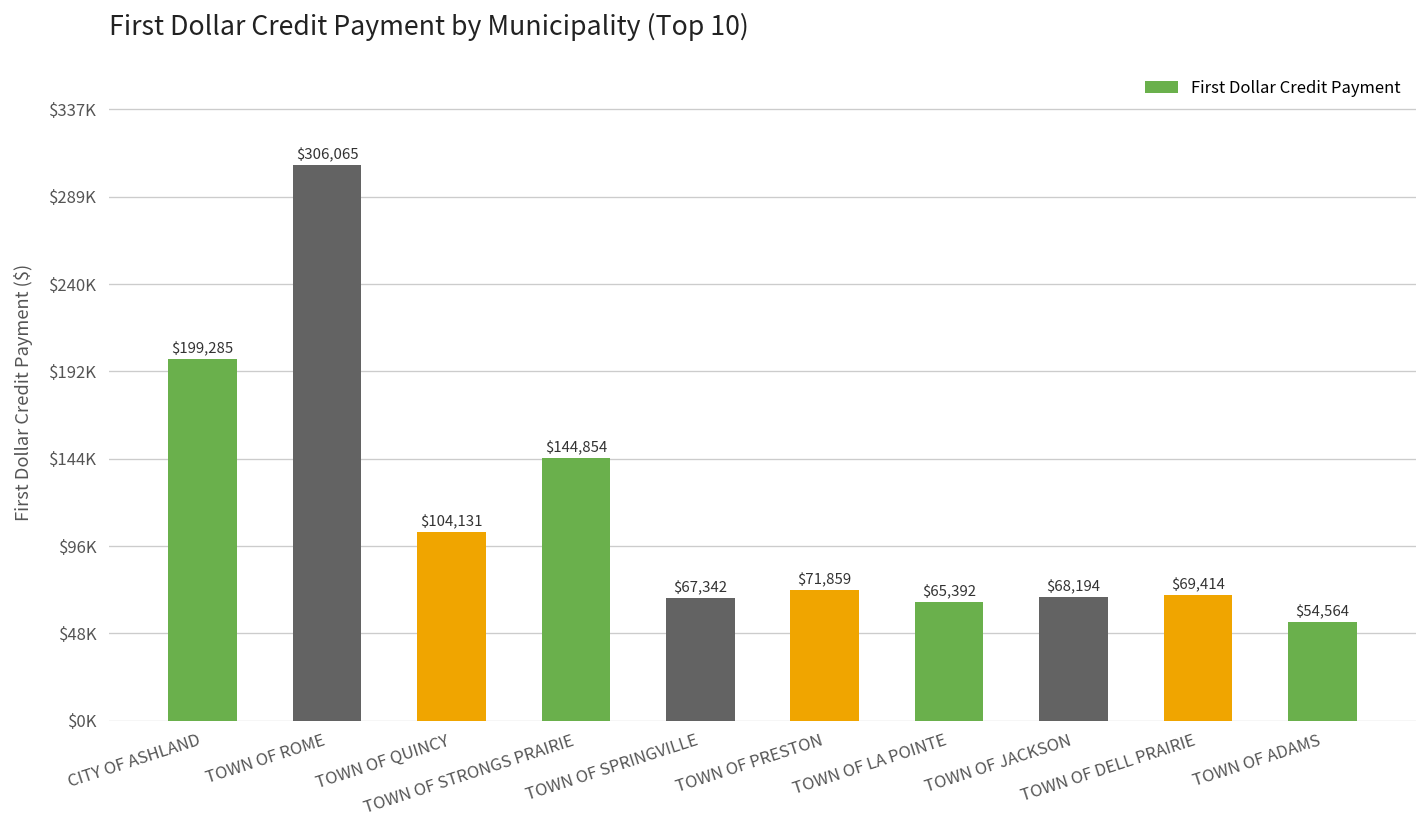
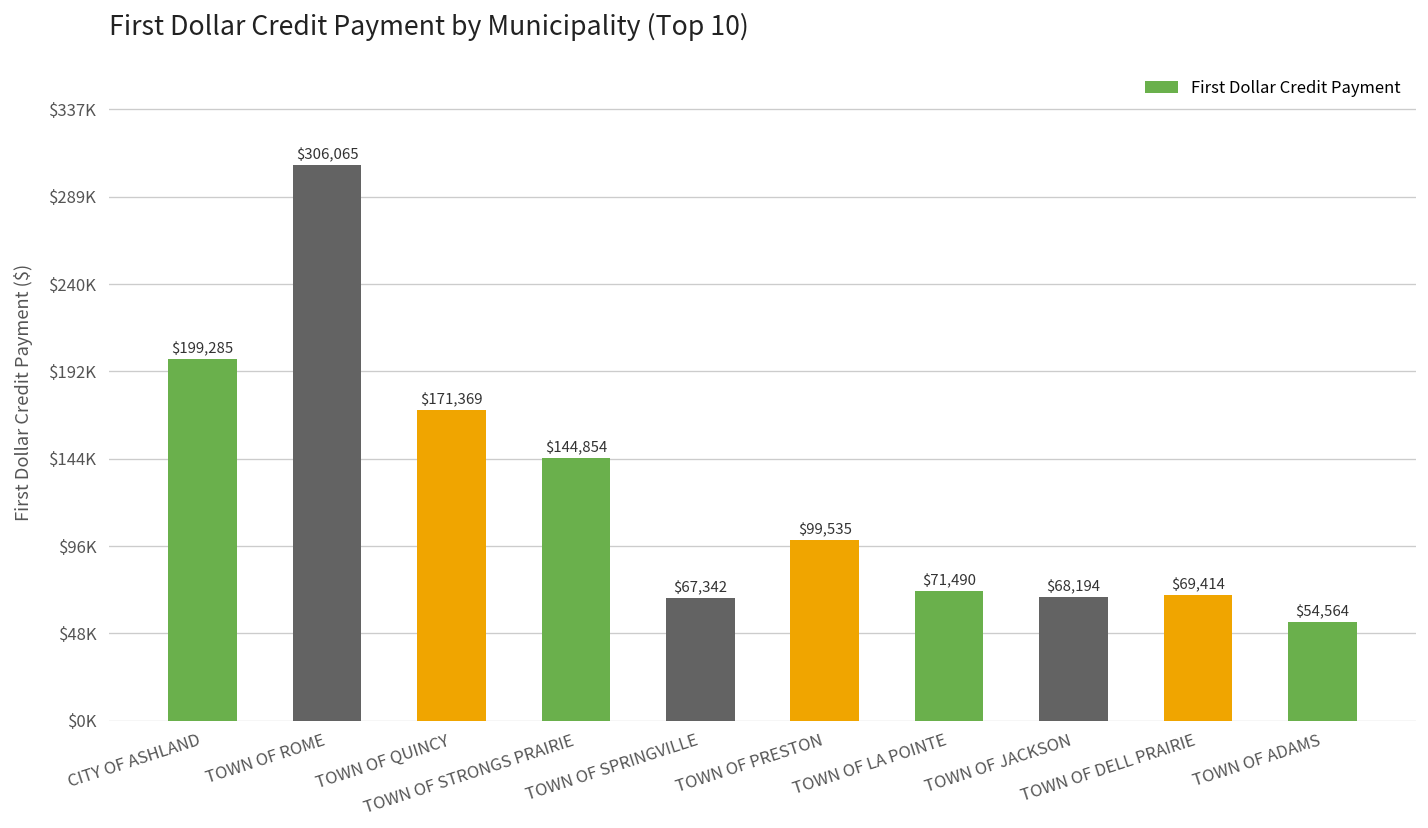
  {
    "CITY OF ASHLAND": "$199,285",
    "TOWN OF ROME": "$306,065",
-   "TOWN OF QUINCY": "$104,131",
+   "TOWN OF QUINCY": "$171,369",
    "TOWN OF STRONGS PRAIRIE": "$144,854",
    "TOWN OF SPRINGVILLE": "$67,342",
-   "TOWN OF PRESTON": "$71,859",
-   "TOWN OF LA POINTE": "$65,392",
+   "TOWN OF PRESTON": "$99,535",
+   "TOWN OF LA POINTE": "$71,490",
    "TOWN OF JACKSON": "$68,194",
    "TOWN OF DELL PRAIRIE": "$69,414",
    "TOWN OF ADAMS": "$54,564"
  }
